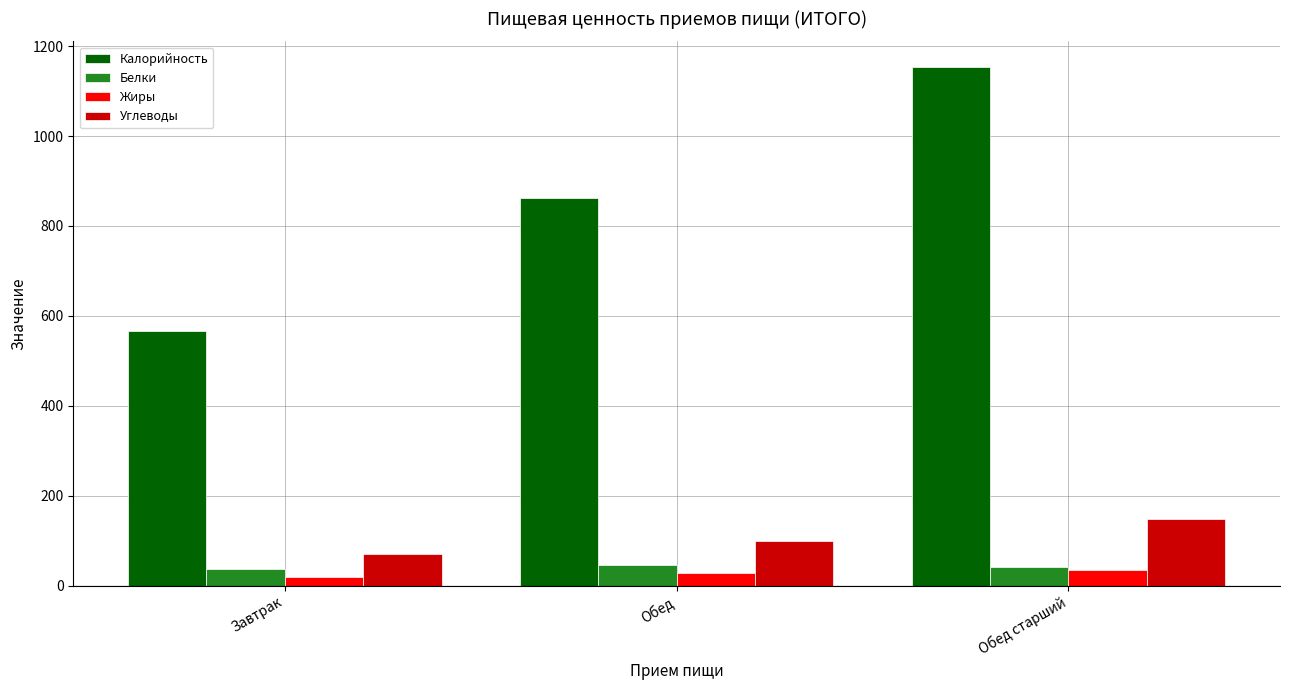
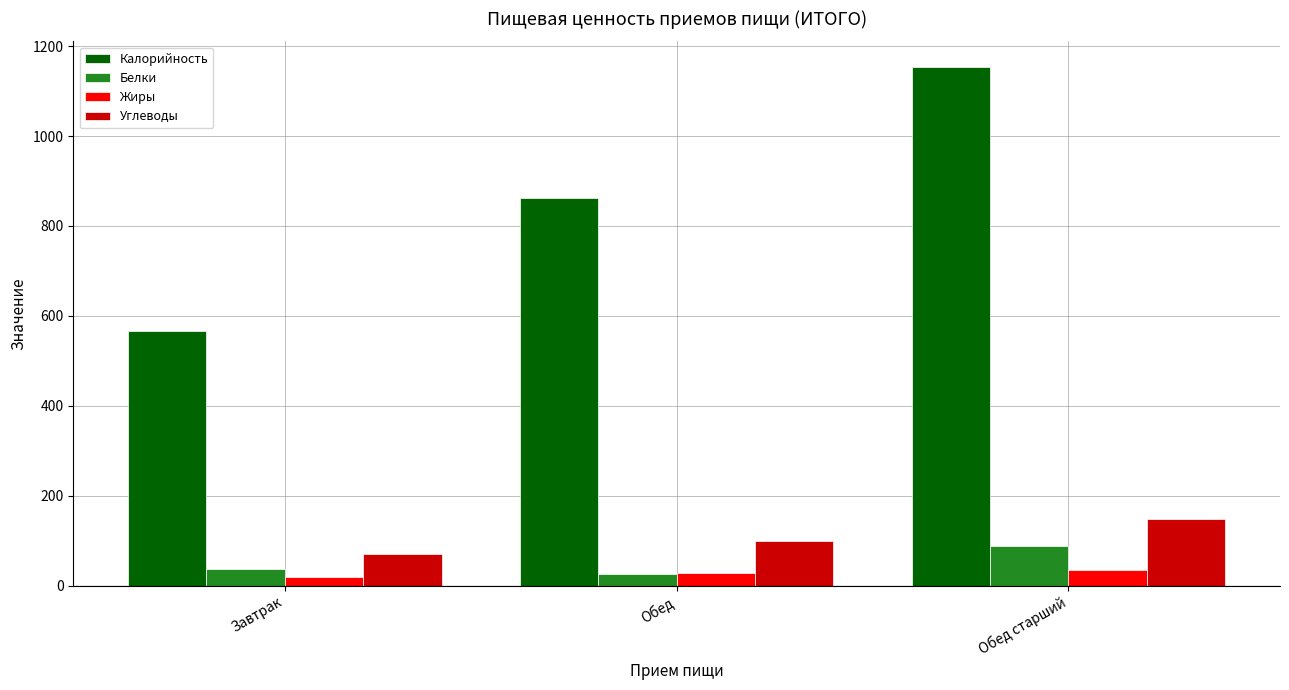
  {
    "Калорийность": {
      "Завтрак": 570,
      "Обед": 860,
      "Обед старший": 1150
    },
    "Белки": {
      "Завтрак": 40,
-     "Обед": 50,
-     "Обед старший": 40
+     "Обед": 30,
+     "Обед старший": 90
    }
  }
